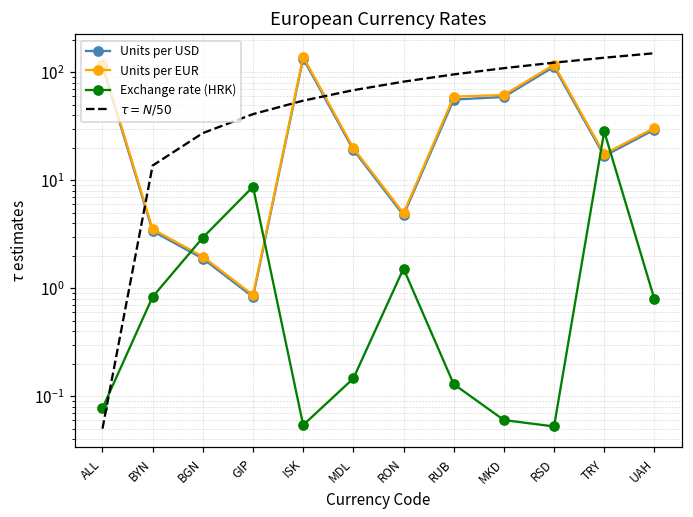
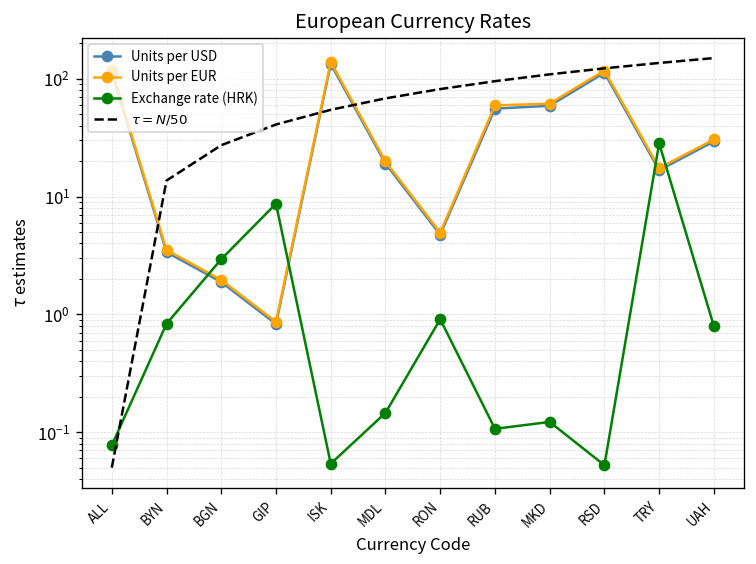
  {
    "Units per USD": {
      "RUB": 60
    },
    "Units per EUR": {
      "RUB": 60
    },
    "Exchange rate (HRK)": {
      "ALL": 0.08,
      "BYN": 0.8,
      "BGN": 2.9,
      "GIP": 9,
      "ISK": 0.05,
      "MDL": 0.15,
-     "RON": 1.5,
-     "RUB": 0.13,
-     "MKD": 0.06,
+     "RON": 0.9,
+     "RUB": 0.11,
+     "MKD": 0.12,
      "RSD": 0.05,
      "TRY": 28,
      "UAH": 0.8
    }
  }
